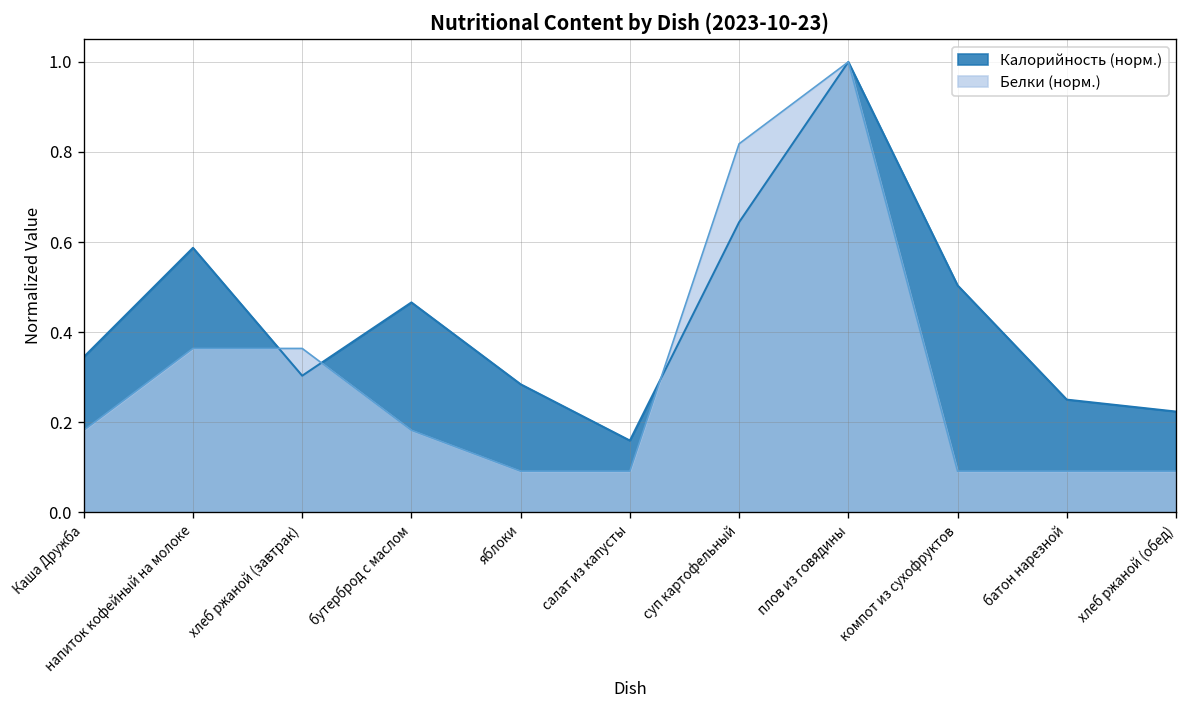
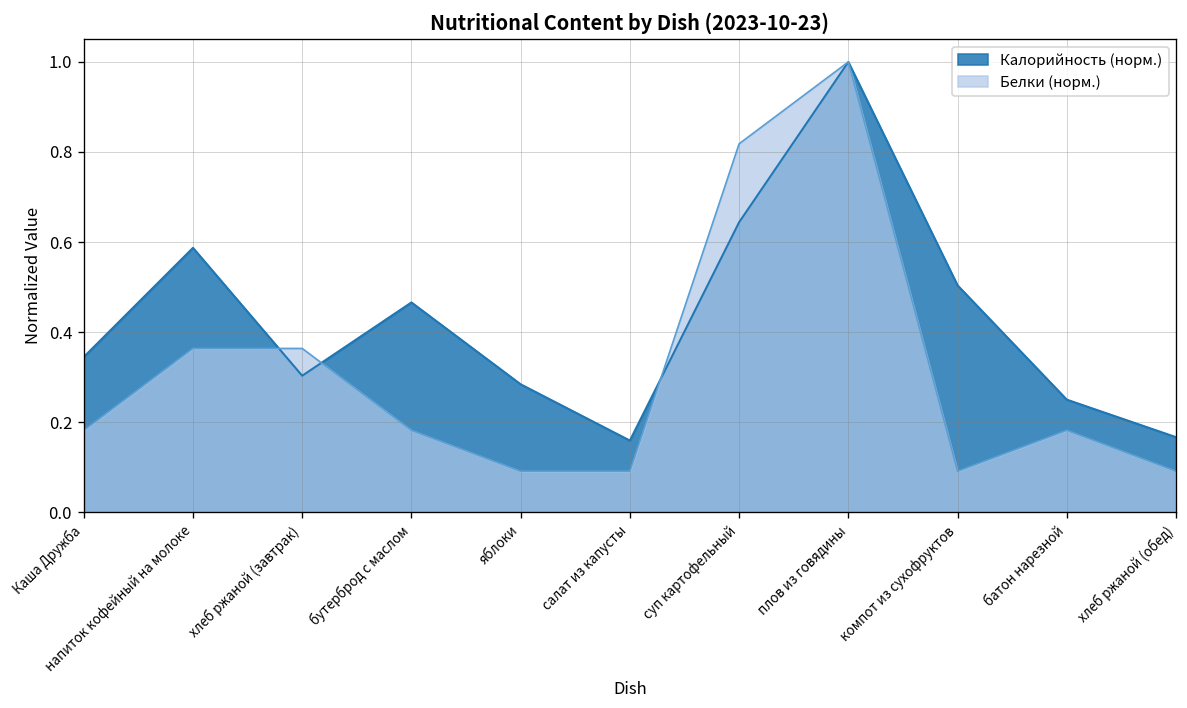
  {
    "Калорийность (норм.)": {
      "Каша Дружба": 0.34,
      "напиток кофейный на молоке": 0.59,
      "хлеб ржаной (завтрак)": 0.30,
      "бутерброд с маслом": 0.47,
      "яблоки": 0.28,
      "салат из капусты": 0.16,
      "суп картофельный": 0.64,
      "компот из сухофруктов": 0.50,
      "батон нарезной": 0.25,
-     "хлеб ржаной (обед)": 0.22
+     "хлеб ржаной (обед)": 0.17
    },
    "Белки (норм.)": {
      "Каша Дружба": 0.18,
      "напиток кофейный на молоке": 0.36,
      "хлеб ржаной (завтрак)": 0.36,
      "бутерброд с маслом": 0.18,
      "яблоки": 0.09,
      "салат из капусты": 0.09,
      "суп картофельный": 0.82,
      "компот из сухофруктов": 0.09,
-     "батон нарезной": 0.09,
+     "батон нарезной": 0.18,
      "хлеб ржаной (обед)": 0.09
    }
  }
